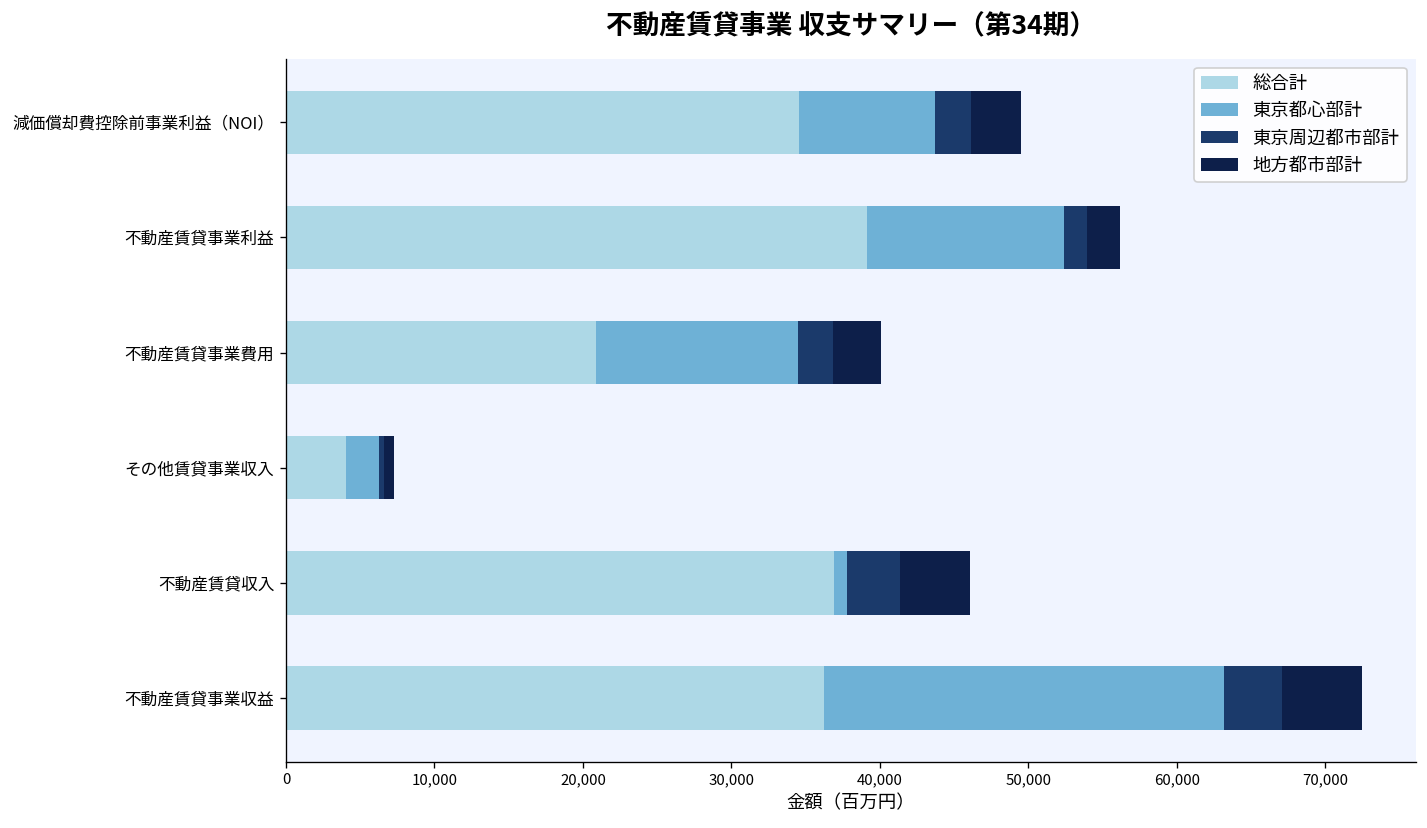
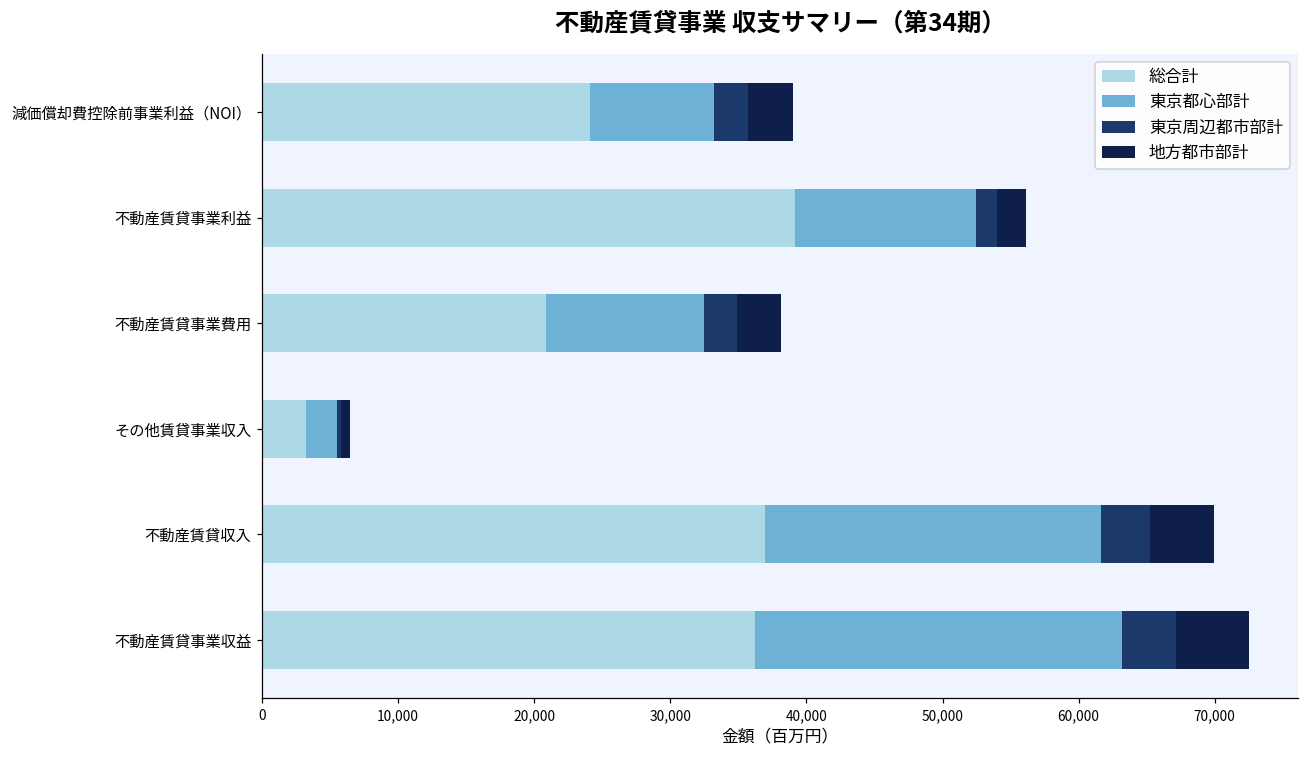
  {
    "総合計": {
-     "減価償却費控除前事業利益（NOI）": "34,600",
+     "減価償却費控除前事業利益（NOI）": "24,100",
      "不動産賃貸事業利益": "39,100",
      "不動産賃貸事業費用": "20,900",
-     "その他賃貸事業収入": "4,000",
+     "その他賃貸事業収入": "3,200",
      "不動産賃貸収入": "36,900",
      "不動産賃貸事業収益": "36,300"
    },
    "東京都心部計": {
      "減価償却費控除前事業利益（NOI）": "9,100",
      "不動産賃貸事業利益": "13,300",
-     "不動産賃貸事業費用": "13,600",
+     "不動産賃貸事業費用": "11,700",
      "その他賃貸事業収入": "2,200",
-     "不動産賃貸収入": "900",
+     "不動産賃貸収入": "24,700",
      "不動産賃貸事業収益": "26,900"
    }
  }
